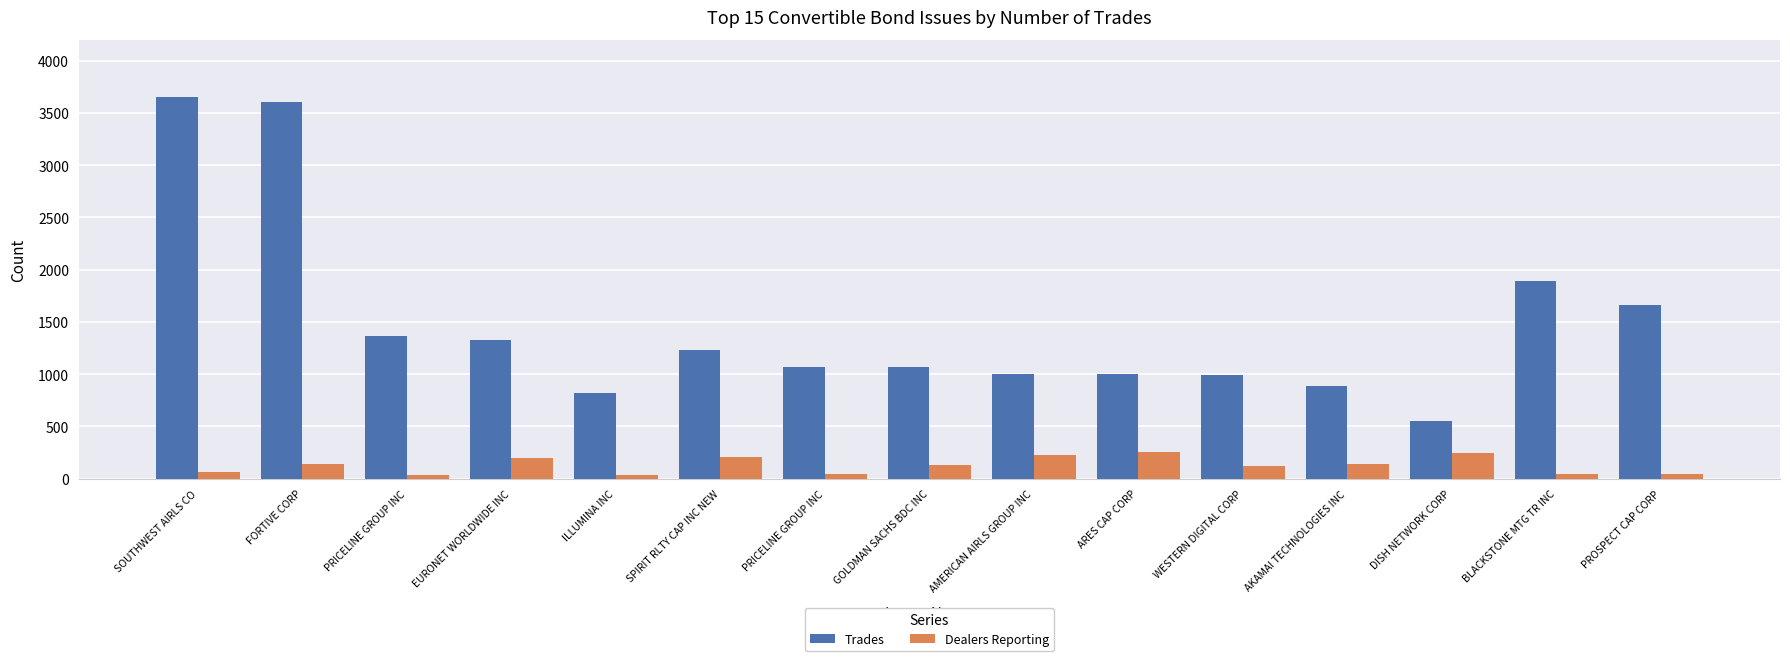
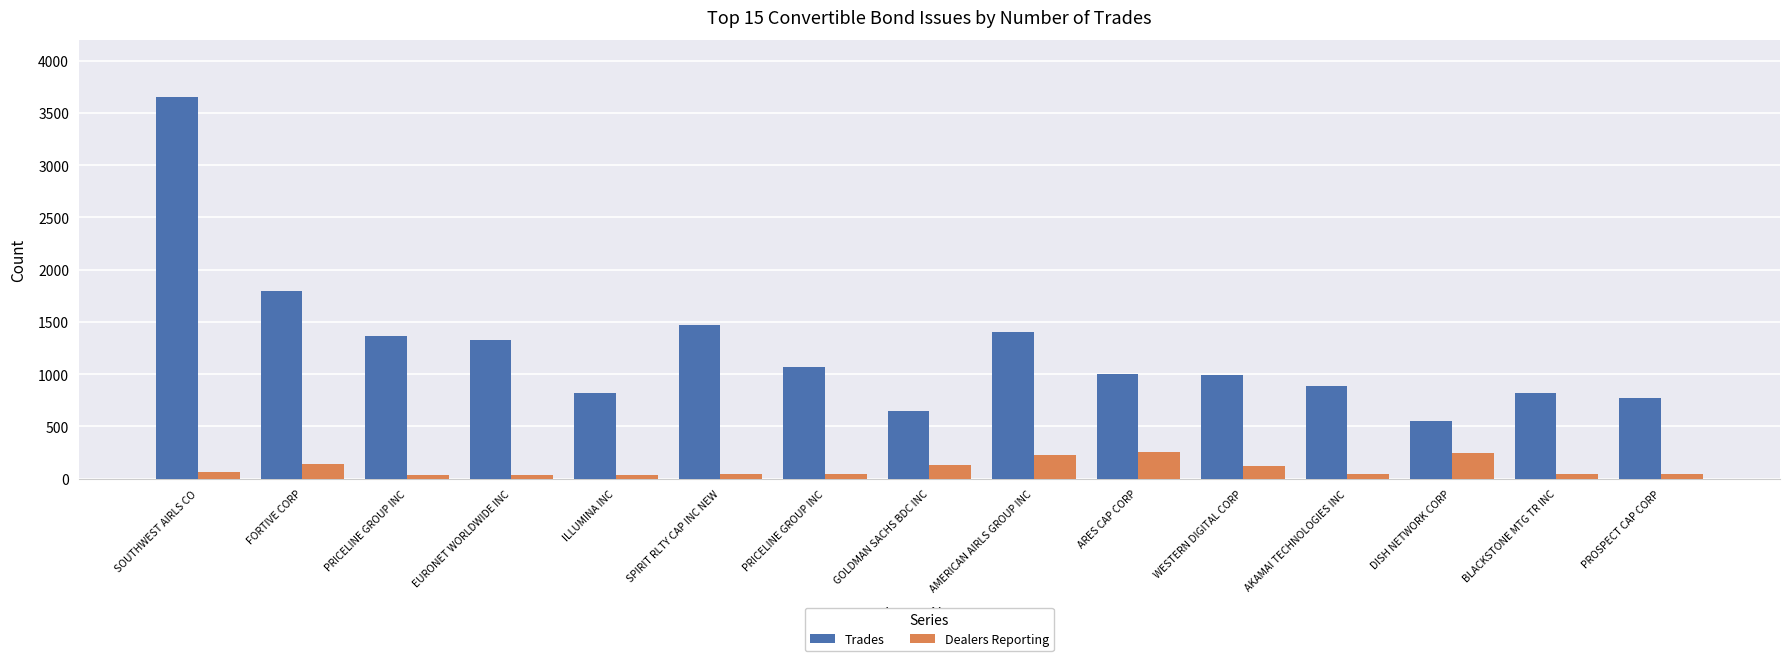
  {
    "Trades": {
      "SOUTHWEST AIRLS CO": 3650,
-     "FORTIVE CORP": 3610,
+     "FORTIVE CORP": 1800,
      "EURONET WORLDWIDE INC": 1330,
      "ILLUMINA INC": 820,
-     "SPIRIT RLTY CAP INC NEW": 1230,
-     "GOLDMAN SACHS BDC INC": 1060,
-     "AMERICAN AIRLS GROUP INC": 1000,
+     "SPIRIT RLTY CAP INC NEW": 1470,
+     "GOLDMAN SACHS BDC INC": 650,
+     "AMERICAN AIRLS GROUP INC": 1400,
      "ARES CAP CORP": 1000,
      "WESTERN DIGITAL CORP": 990,
      "AKAMAI TECHNOLOGIES INC": 880,
      "DISH NETWORK CORP": 550,
-     "BLACKSTONE MTG TR INC": 1890,
-     "PROSPECT CAP CORP": 1660
+     "BLACKSTONE MTG TR INC": 820,
+     "PROSPECT CAP CORP": 770
    },
    "Dealers Reporting": {
      "SOUTHWEST AIRLS CO": 70,
      "FORTIVE CORP": 140,
-     "EURONET WORLDWIDE INC": 200,
+     "EURONET WORLDWIDE INC": 30,
      "ILLUMINA INC": 40,
-     "SPIRIT RLTY CAP INC NEW": 210,
+     "SPIRIT RLTY CAP INC NEW": 50,
      "GOLDMAN SACHS BDC INC": 130,
      "AMERICAN AIRLS GROUP INC": 230,
      "ARES CAP CORP": 260,
      "WESTERN DIGITAL CORP": 120,
-     "AKAMAI TECHNOLOGIES INC": 140,
+     "AKAMAI TECHNOLOGIES INC": 40,
      "DISH NETWORK CORP": 250,
      "BLACKSTONE MTG TR INC": 50,
      "PROSPECT CAP CORP": 50
    }
  }
